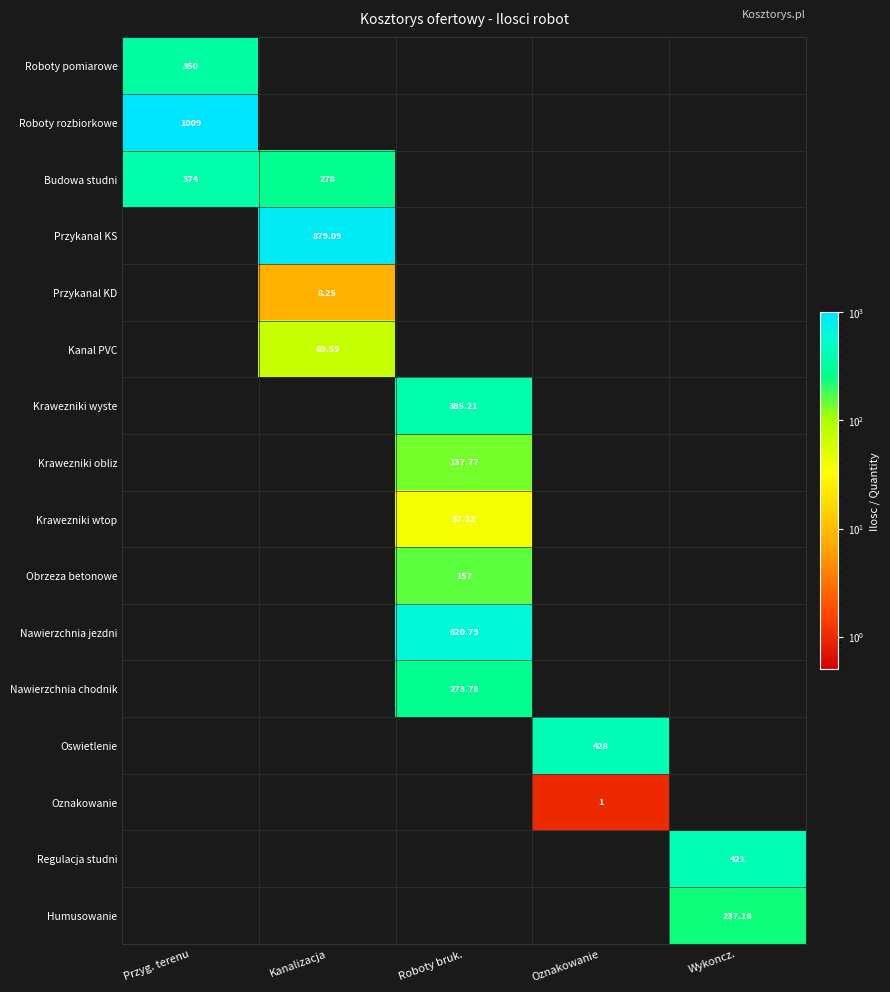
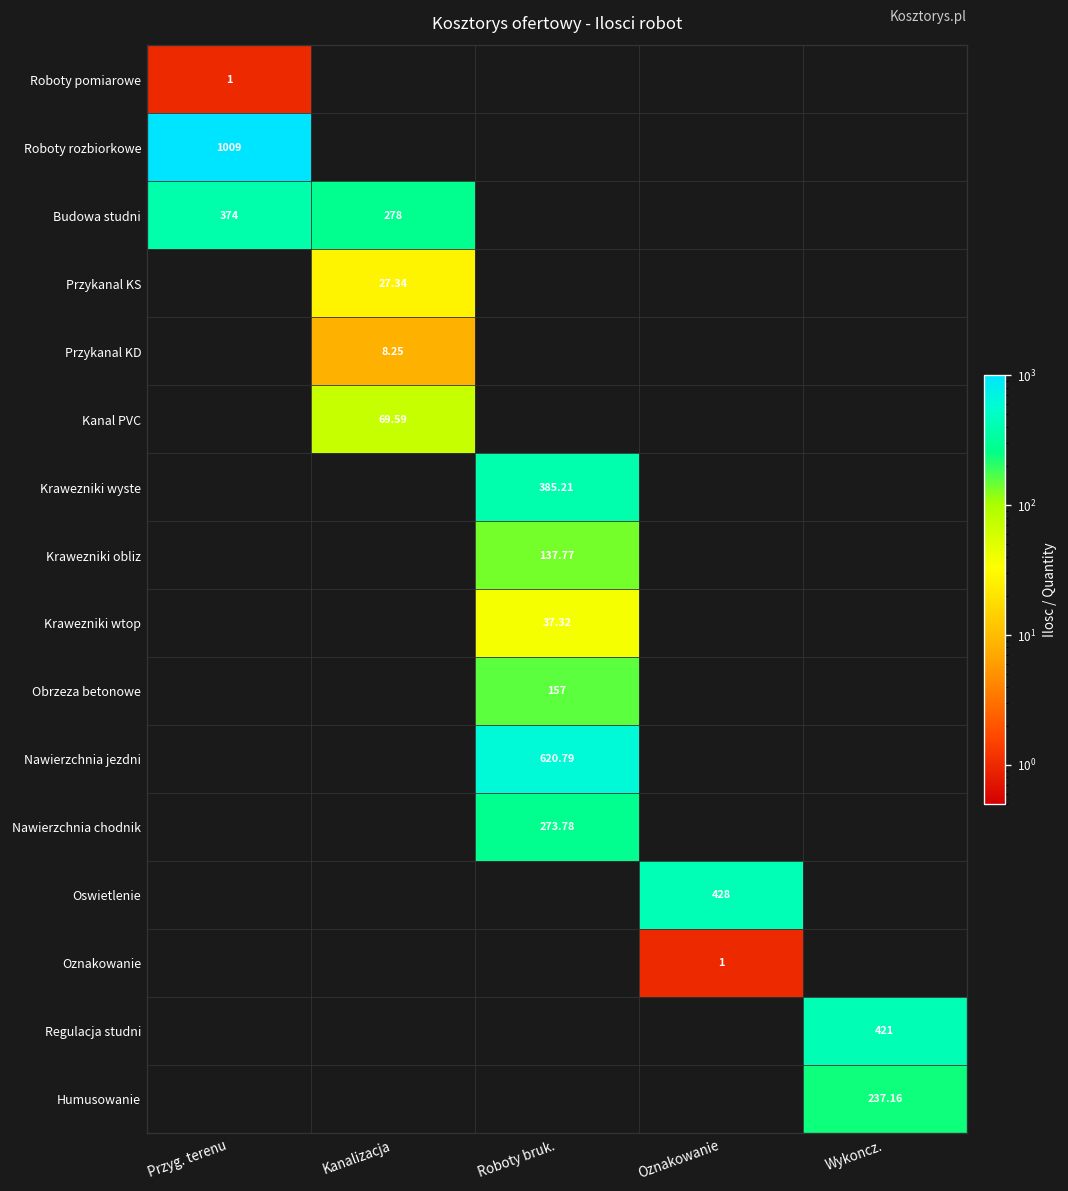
  {
    "Roboty pomiarowe": {
-     "Przyg. terenu": 350
+     "Przyg. terenu": 1
    },
    "Roboty rozbiorkowe": {
      "Przyg. terenu": 1009
    },
    "Budowa studni": {
      "Przyg. terenu": 374,
      "Kanalizacja": 278
    },
    "Przykanal KS": {
-     "Kanalizacja": 879.09
+     "Kanalizacja": 27.34
    },
    "Przykanal KD": {
      "Kanalizacja": 8.25
    },
    "Kanal PVC": {
      "Kanalizacja": 69.59
    },
    "Krawezniki wyste": {
      "Roboty bruk.": 385.21
    },
    "Krawezniki obliz": {
      "Roboty bruk.": 137.77
    },
    "Krawezniki wtop": {
      "Roboty bruk.": 37.32
    },
    "Obrzeza betonowe": {
      "Roboty bruk.": 157
    },
    "Nawierzchnia jezdni": {
      "Roboty bruk.": 620.79
    },
    "Nawierzchnia chodnik": {
      "Roboty bruk.": 273.78
    },
    "Oswietlenie": {
      "Oznakowanie": 428
    },
    "Oznakowanie": {
      "Oznakowanie": 1
    },
    "Regulacja studni": {
      "Wykoncz.": 421
    },
    "Humusowanie": {
      "Wykoncz.": 237.16
    }
  }
